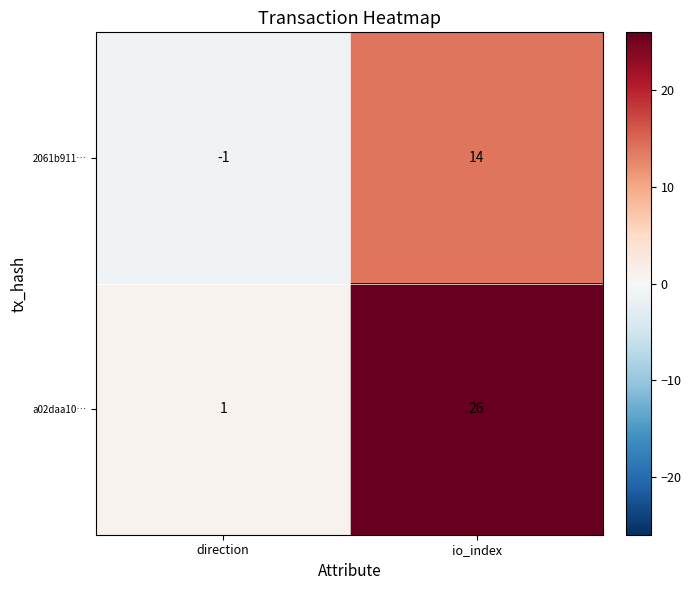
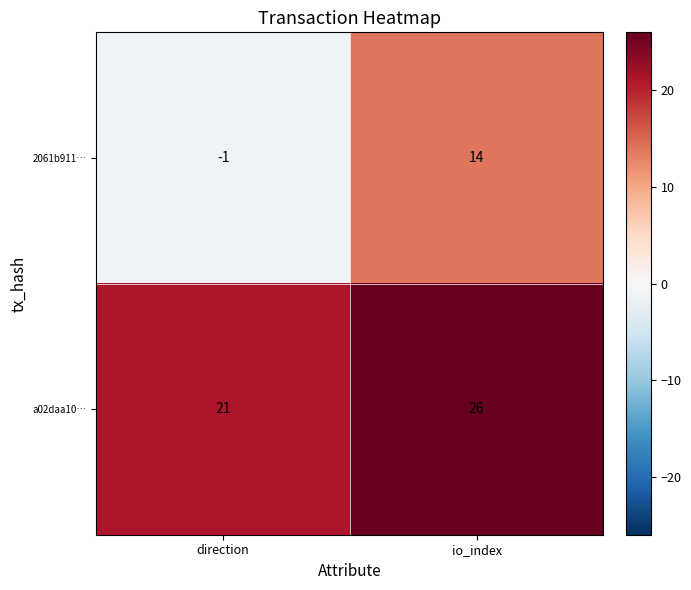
  {
    "2061b911…": {
      "direction": -1,
      "io_index": 14
    },
    "a02daa10…": {
-     "direction": 1,
+     "direction": 21,
      "io_index": 26
    }
  }
